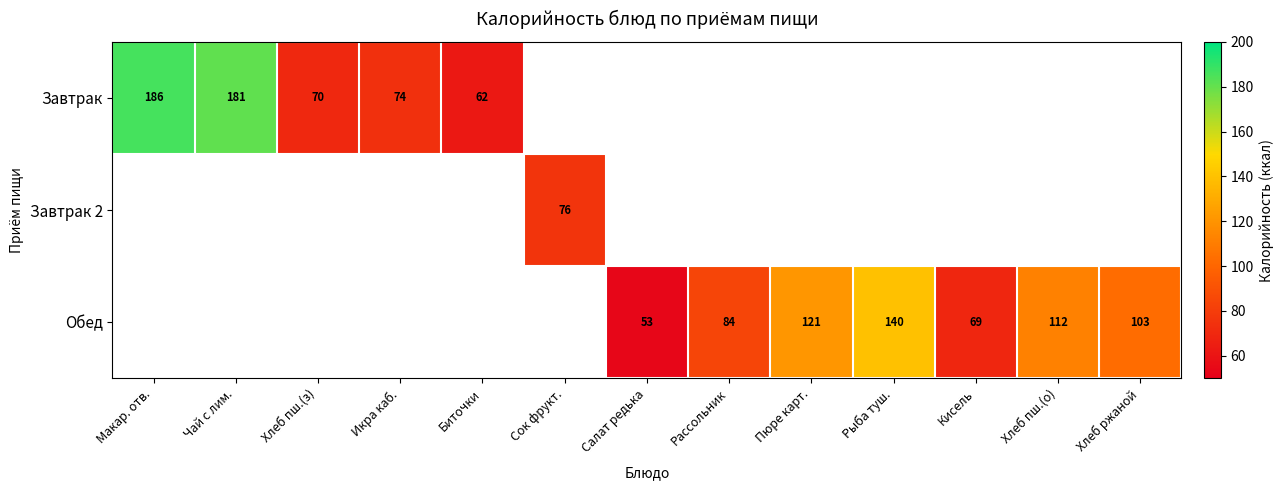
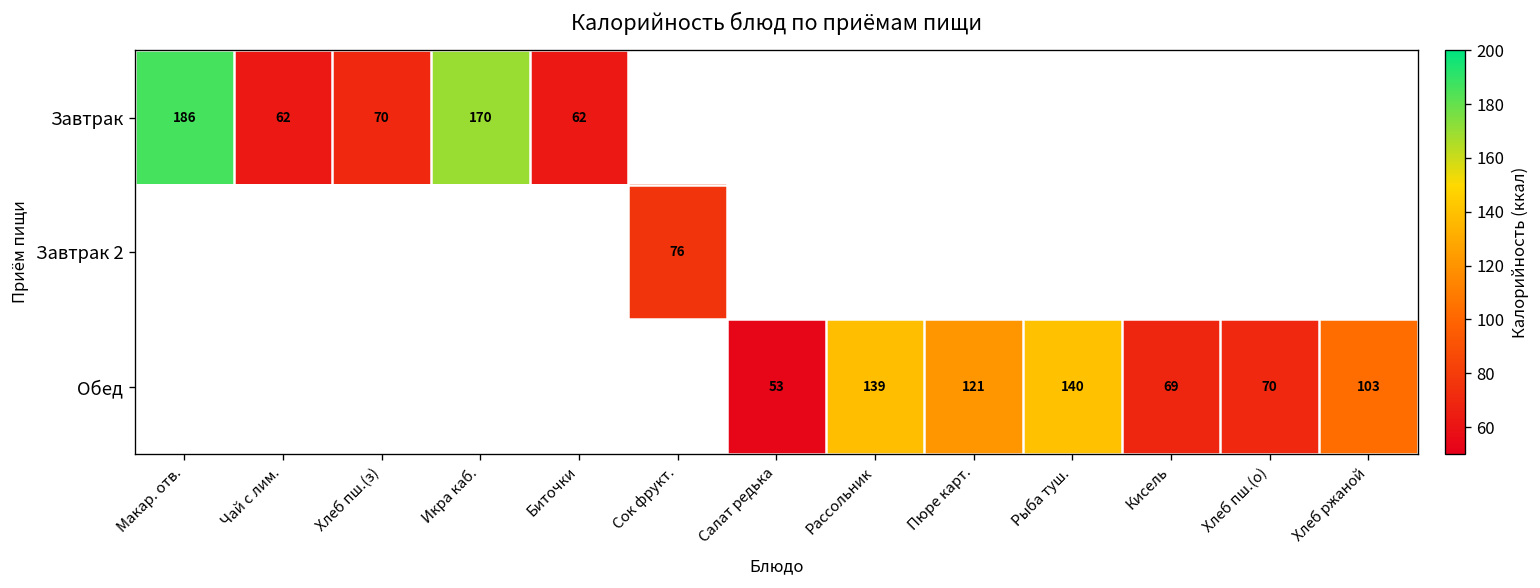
  {
    "Завтрак": {
      "Макар. отв.": 186,
-     "Чай с лим.": 181,
+     "Чай с лим.": 62,
      "Хлеб пш.(з)": 70,
-     "Икра каб.": 74,
+     "Икра каб.": 170,
      "Биточки": 62
    },
    "Завтрак 2": {
      "Сок фрукт.": 76
    },
    "Обед": {
      "Салат редька": 53,
-     "Рассольник": 84,
+     "Рассольник": 139,
      "Пюре карт.": 121,
      "Рыба туш.": 140,
      "Кисель": 69,
-     "Хлеб пш.(о)": 112,
+     "Хлеб пш.(о)": 70,
      "Хлеб ржаной": 103
    }
  }
